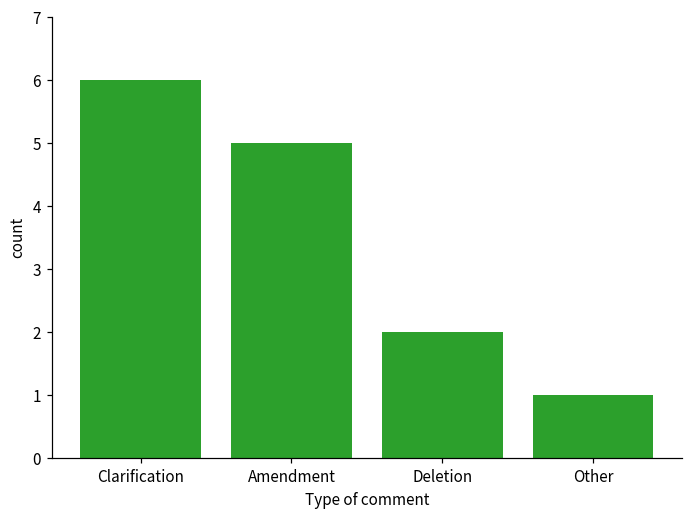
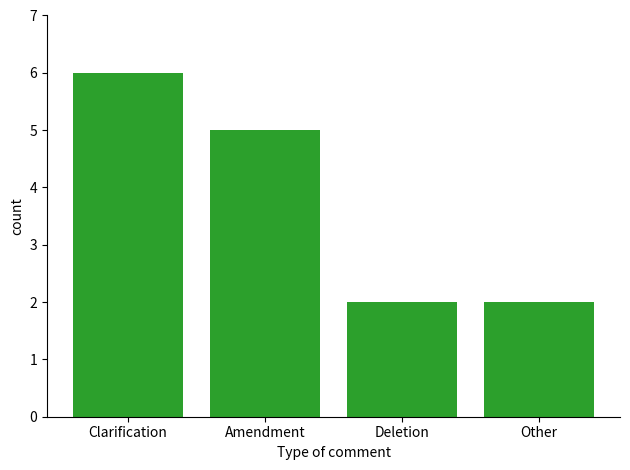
  {
    "Clarification": 6,
    "Amendment": 5,
    "Deletion": 2,
-   "Other": 1
+   "Other": 2
  }
